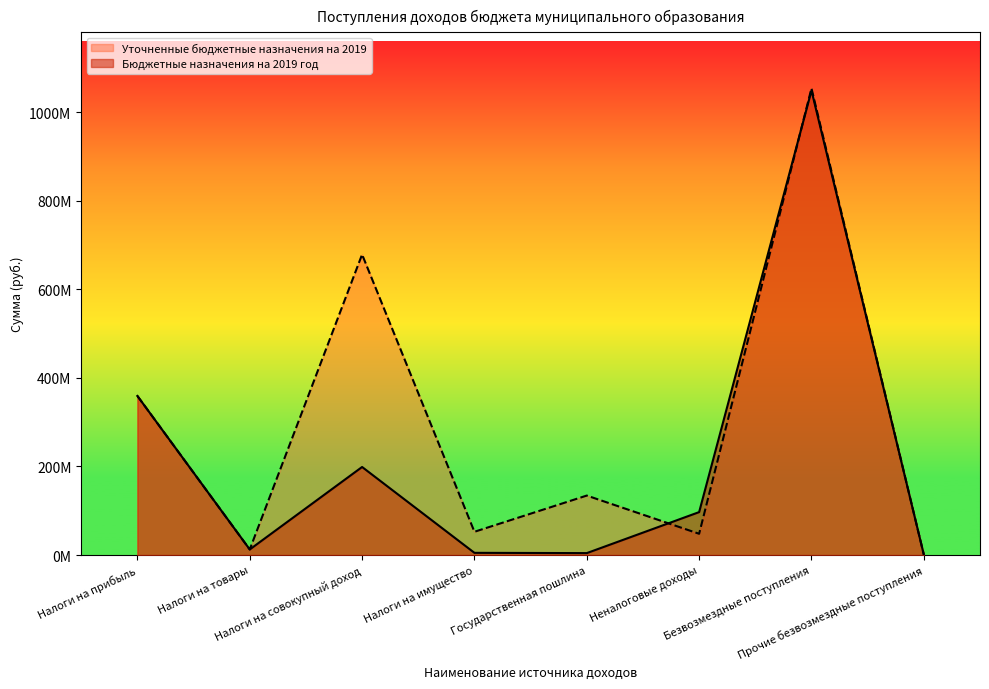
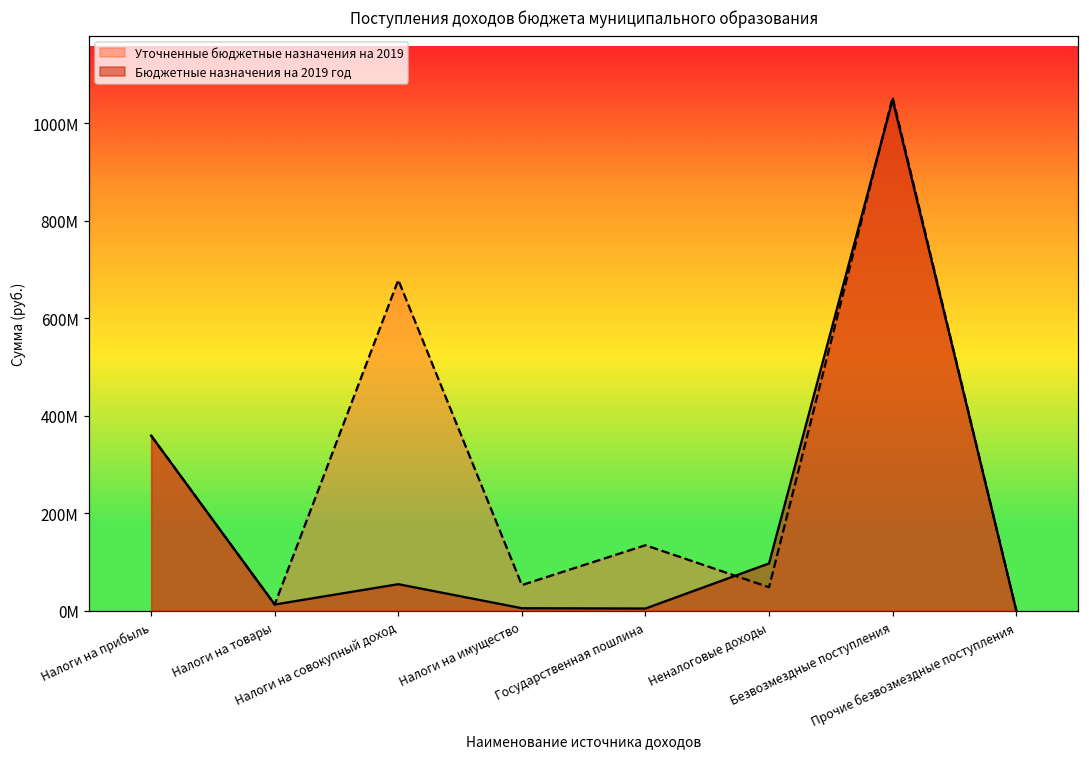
  {
    "Бюджетные назначения на 2019 год": {
-     "Налоги на совокупный доход": 200000000,
+     "Налоги на совокупный доход": 50000000,
      "Налоги на имущество": 10000000,
      "Государственная пошлина": 0,
      "Неналоговые доходы": 100000000
    },
    "Уточненные бюджетные назначения на 2019": {
      "Налоги на совокупный доход": 680000000,
      "Налоги на имущество": 50000000,
      "Государственная пошлина": 130000000,
      "Неналоговые доходы": 50000000
    }
  }
